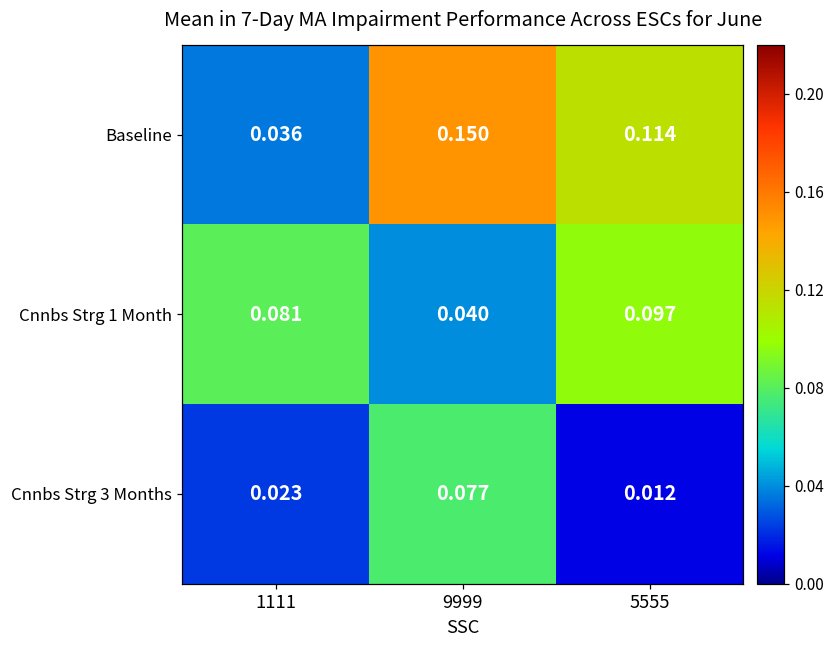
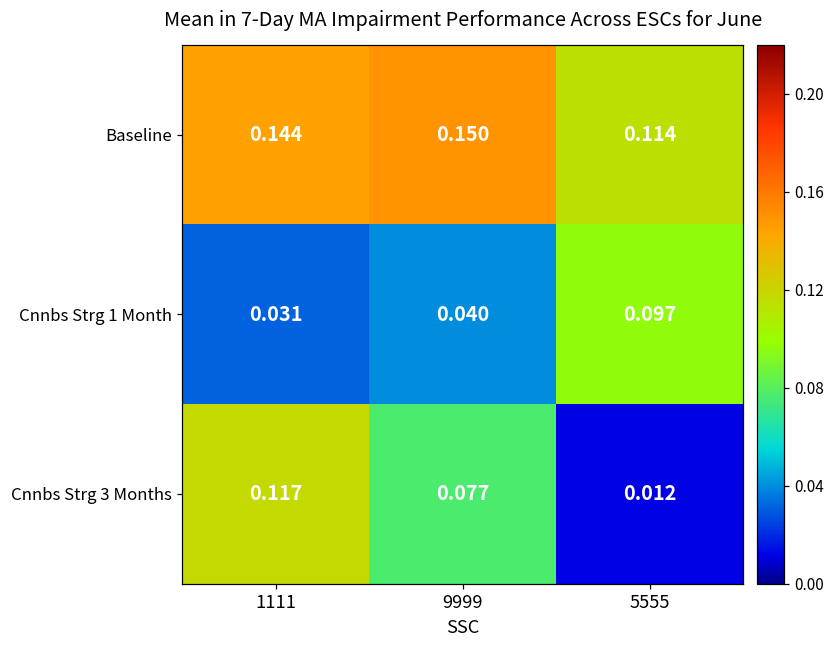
  {
    "Baseline": {
-     "1111": 0.036,
+     "1111": 0.144,
      "9999": 0.150,
      "5555": 0.114
    },
    "Cnnbs Strg 1 Month": {
-     "1111": 0.081,
+     "1111": 0.031,
      "9999": 0.040,
      "5555": 0.097
    },
    "Cnnbs Strg 3 Months": {
-     "1111": 0.023,
+     "1111": 0.117,
      "9999": 0.077,
      "5555": 0.012
    }
  }
